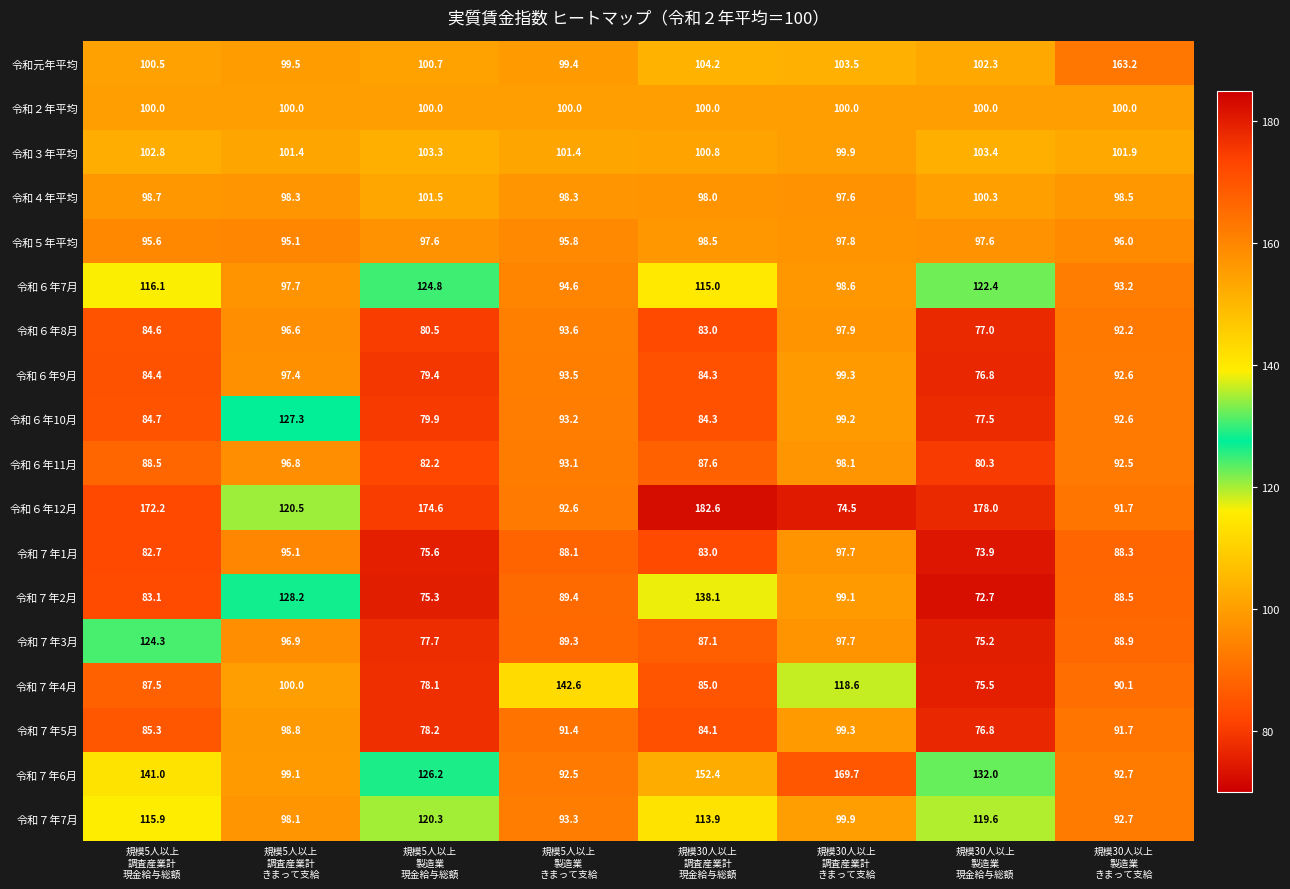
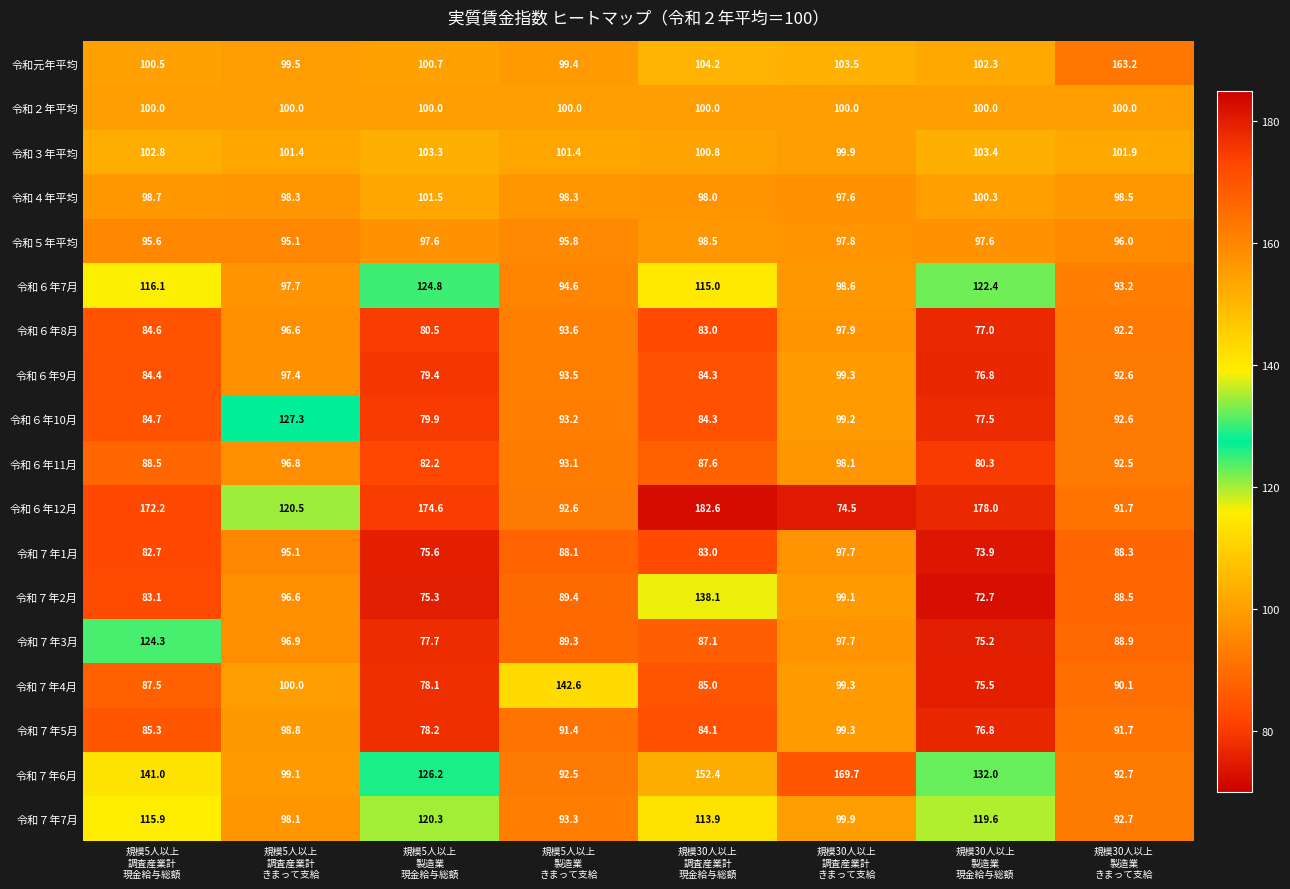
  {
    "令和元年平均": {
      "規模5人以上 調査産業計 現金給与総額": 100.5,
      "規模5人以上 調査産業計 きまって支給": 99.5,
      "規模5人以上 製造業 現金給与総額": 100.7,
      "規模5人以上 製造業 きまって支給": 99.4,
      "規模30人以上 調査産業計 現金給与総額": 104.2,
      "規模30人以上 調査産業計 きまって支給": 103.5,
      "規模30人以上 製造業 現金給与総額": 102.3,
      "規模30人以上 製造業 きまって支給": 163.2
    },
    "令和２年平均": {
      "規模5人以上 調査産業計 現金給与総額": 100.0,
      "規模5人以上 調査産業計 きまって支給": 100.0,
      "規模5人以上 製造業 現金給与総額": 100.0,
      "規模5人以上 製造業 きまって支給": 100.0,
      "規模30人以上 調査産業計 現金給与総額": 100.0,
      "規模30人以上 調査産業計 きまって支給": 100.0,
      "規模30人以上 製造業 現金給与総額": 100.0,
      "規模30人以上 製造業 きまって支給": 100.0
    },
    "令和３年平均": {
      "規模5人以上 調査産業計 現金給与総額": 102.8,
      "規模5人以上 調査産業計 きまって支給": 101.4,
      "規模5人以上 製造業 現金給与総額": 103.3,
      "規模5人以上 製造業 きまって支給": 101.4,
      "規模30人以上 調査産業計 現金給与総額": 100.8,
      "規模30人以上 調査産業計 きまって支給": 99.9,
      "規模30人以上 製造業 現金給与総額": 103.4,
      "規模30人以上 製造業 きまって支給": 101.9
    },
    "令和４年平均": {
      "規模5人以上 調査産業計 現金給与総額": 98.7,
      "規模5人以上 調査産業計 きまって支給": 98.3,
      "規模5人以上 製造業 現金給与総額": 101.5,
      "規模5人以上 製造業 きまって支給": 98.3,
      "規模30人以上 調査産業計 現金給与総額": 98.0,
      "規模30人以上 調査産業計 きまって支給": 97.6,
      "規模30人以上 製造業 現金給与総額": 100.3,
      "規模30人以上 製造業 きまって支給": 98.5
    },
    "令和５年平均": {
      "規模5人以上 調査産業計 現金給与総額": 95.6,
      "規模5人以上 調査産業計 きまって支給": 95.1,
      "規模5人以上 製造業 現金給与総額": 97.6,
      "規模5人以上 製造業 きまって支給": 95.8,
      "規模30人以上 調査産業計 現金給与総額": 98.5,
      "規模30人以上 調査産業計 きまって支給": 97.8,
      "規模30人以上 製造業 現金給与総額": 97.6,
      "規模30人以上 製造業 きまって支給": 96.0
    },
    "令和６年7月": {
      "規模5人以上 調査産業計 現金給与総額": 116.1,
      "規模5人以上 調査産業計 きまって支給": 97.7,
      "規模5人以上 製造業 現金給与総額": 124.8,
      "規模5人以上 製造業 きまって支給": 94.6,
      "規模30人以上 調査産業計 現金給与総額": 115.0,
      "規模30人以上 調査産業計 きまって支給": 98.6,
      "規模30人以上 製造業 現金給与総額": 122.4,
      "規模30人以上 製造業 きまって支給": 93.2
    },
    "令和６年8月": {
      "規模5人以上 調査産業計 現金給与総額": 84.6,
      "規模5人以上 調査産業計 きまって支給": 96.6,
      "規模5人以上 製造業 現金給与総額": 80.5,
      "規模5人以上 製造業 きまって支給": 93.6,
      "規模30人以上 調査産業計 現金給与総額": 83.0,
      "規模30人以上 調査産業計 きまって支給": 97.9,
      "規模30人以上 製造業 現金給与総額": 77.0,
      "規模30人以上 製造業 きまって支給": 92.2
    },
    "令和６年9月": {
      "規模5人以上 調査産業計 現金給与総額": 84.4,
      "規模5人以上 調査産業計 きまって支給": 97.4,
      "規模5人以上 製造業 現金給与総額": 79.4,
      "規模5人以上 製造業 きまって支給": 93.5,
      "規模30人以上 調査産業計 現金給与総額": 84.3,
      "規模30人以上 調査産業計 きまって支給": 99.3,
      "規模30人以上 製造業 現金給与総額": 76.8,
      "規模30人以上 製造業 きまって支給": 92.6
    },
    "令和６年10月": {
      "規模5人以上 調査産業計 現金給与総額": 84.7,
      "規模5人以上 調査産業計 きまって支給": 127.3,
      "規模5人以上 製造業 現金給与総額": 79.9,
      "規模5人以上 製造業 きまって支給": 93.2,
      "規模30人以上 調査産業計 現金給与総額": 84.3,
      "規模30人以上 調査産業計 きまって支給": 99.2,
      "規模30人以上 製造業 現金給与総額": 77.5,
      "規模30人以上 製造業 きまって支給": 92.6
    },
    "令和６年11月": {
      "規模5人以上 調査産業計 現金給与総額": 88.5,
      "規模5人以上 調査産業計 きまって支給": 96.8,
      "規模5人以上 製造業 現金給与総額": 82.2,
      "規模5人以上 製造業 きまって支給": 93.1,
      "規模30人以上 調査産業計 現金給与総額": 87.6,
      "規模30人以上 調査産業計 きまって支給": 98.1,
      "規模30人以上 製造業 現金給与総額": 80.3,
      "規模30人以上 製造業 きまって支給": 92.5
    },
    "令和６年12月": {
      "規模5人以上 調査産業計 現金給与総額": 172.2,
      "規模5人以上 調査産業計 きまって支給": 120.5,
      "規模5人以上 製造業 現金給与総額": 174.6,
      "規模5人以上 製造業 きまって支給": 92.6,
      "規模30人以上 調査産業計 現金給与総額": 182.6,
      "規模30人以上 調査産業計 きまって支給": 74.5,
      "規模30人以上 製造業 現金給与総額": 178.0,
      "規模30人以上 製造業 きまって支給": 91.7
    },
    "令和７年1月": {
      "規模5人以上 調査産業計 現金給与総額": 82.7,
      "規模5人以上 調査産業計 きまって支給": 95.1,
      "規模5人以上 製造業 現金給与総額": 75.6,
      "規模5人以上 製造業 きまって支給": 88.1,
      "規模30人以上 調査産業計 現金給与総額": 83.0,
      "規模30人以上 調査産業計 きまって支給": 97.7,
      "規模30人以上 製造業 現金給与総額": 73.9,
      "規模30人以上 製造業 きまって支給": 88.3
    },
    "令和７年2月": {
      "規模5人以上 調査産業計 現金給与総額": 83.1,
-     "規模5人以上 調査産業計 きまって支給": 128.2,
+     "規模5人以上 調査産業計 きまって支給": 96.6,
      "規模5人以上 製造業 現金給与総額": 75.3,
      "規模5人以上 製造業 きまって支給": 89.4,
      "規模30人以上 調査産業計 現金給与総額": 138.1,
      "規模30人以上 調査産業計 きまって支給": 99.1,
      "規模30人以上 製造業 現金給与総額": 72.7,
      "規模30人以上 製造業 きまって支給": 88.5
    },
    "令和７年3月": {
      "規模5人以上 調査産業計 現金給与総額": 124.3,
      "規模5人以上 調査産業計 きまって支給": 96.9,
      "規模5人以上 製造業 現金給与総額": 77.7,
      "規模5人以上 製造業 きまって支給": 89.3,
      "規模30人以上 調査産業計 現金給与総額": 87.1,
      "規模30人以上 調査産業計 きまって支給": 97.7,
      "規模30人以上 製造業 現金給与総額": 75.2,
      "規模30人以上 製造業 きまって支給": 88.9
    },
    "令和７年4月": {
      "規模5人以上 調査産業計 現金給与総額": 87.5,
      "規模5人以上 調査産業計 きまって支給": 100.0,
      "規模5人以上 製造業 現金給与総額": 78.1,
      "規模5人以上 製造業 きまって支給": 142.6,
      "規模30人以上 調査産業計 現金給与総額": 85.0,
-     "規模30人以上 調査産業計 きまって支給": 118.6,
+     "規模30人以上 調査産業計 きまって支給": 99.3,
      "規模30人以上 製造業 現金給与総額": 75.5,
      "規模30人以上 製造業 きまって支給": 90.1
    },
    "令和７年5月": {
      "規模5人以上 調査産業計 現金給与総額": 85.3,
      "規模5人以上 調査産業計 きまって支給": 98.8,
      "規模5人以上 製造業 現金給与総額": 78.2,
      "規模5人以上 製造業 きまって支給": 91.4,
      "規模30人以上 調査産業計 現金給与総額": 84.1,
      "規模30人以上 調査産業計 きまって支給": 99.3,
      "規模30人以上 製造業 現金給与総額": 76.8,
      "規模30人以上 製造業 きまって支給": 91.7
    },
    "令和７年6月": {
      "規模5人以上 調査産業計 現金給与総額": 141.0,
      "規模5人以上 調査産業計 きまって支給": 99.1,
      "規模5人以上 製造業 現金給与総額": 126.2,
      "規模5人以上 製造業 きまって支給": 92.5,
      "規模30人以上 調査産業計 現金給与総額": 152.4,
      "規模30人以上 調査産業計 きまって支給": 169.7,
      "規模30人以上 製造業 現金給与総額": 132.0,
      "規模30人以上 製造業 きまって支給": 92.7
    },
    "令和７年7月": {
      "規模5人以上 調査産業計 現金給与総額": 115.9,
      "規模5人以上 調査産業計 きまって支給": 98.1,
      "規模5人以上 製造業 現金給与総額": 120.3,
      "規模5人以上 製造業 きまって支給": 93.3,
      "規模30人以上 調査産業計 現金給与総額": 113.9,
      "規模30人以上 調査産業計 きまって支給": 99.9,
      "規模30人以上 製造業 現金給与総額": 119.6,
      "規模30人以上 製造業 きまって支給": 92.7
    }
  }
